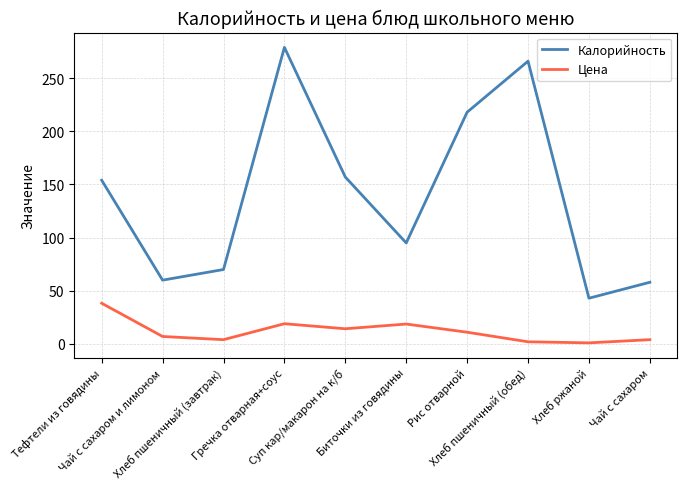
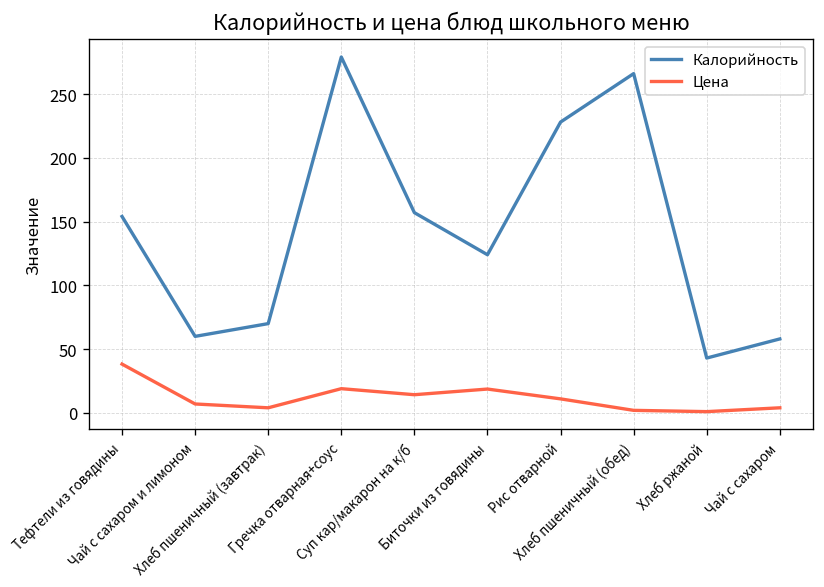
  {
    "Калорийность": {
      "Тефтели из говядины": 154,
      "Чай с сахаром и лимоном": 60,
      "Хлеб пшеничный (завтрак)": 70,
      "Гречка отварная+соус": 279,
      "Суп кар/макарон на к/б": 157,
-     "Биточки из говядины": 95,
-     "Рис отварной": 218,
+     "Биточки из говядины": 124,
+     "Рис отварной": 228,
      "Хлеб пшеничный (обед)": 266,
      "Хлеб ржаной": 43,
      "Чай с сахаром": 58
    },
    "Цена": {
      "Тефтели из говядины": 38,
      "Чай с сахаром и лимоном": 7,
      "Хлеб пшеничный (завтрак)": 4,
      "Гречка отварная+соус": 19,
      "Суп кар/макарон на к/б": 14,
      "Биточки из говядины": 19,
      "Рис отварной": 11,
      "Хлеб пшеничный (обед)": 2,
      "Хлеб ржаной": 1,
      "Чай с сахаром": 4
    }
  }
